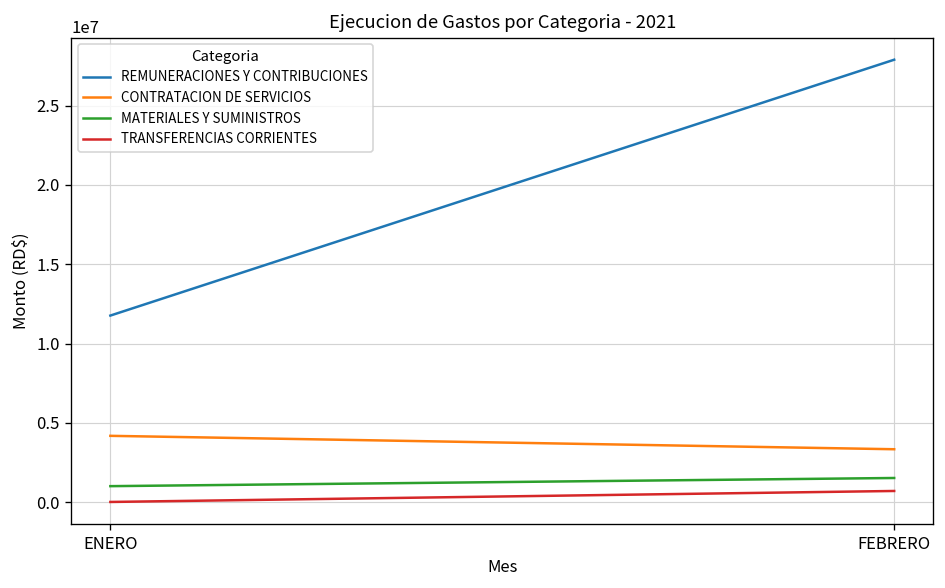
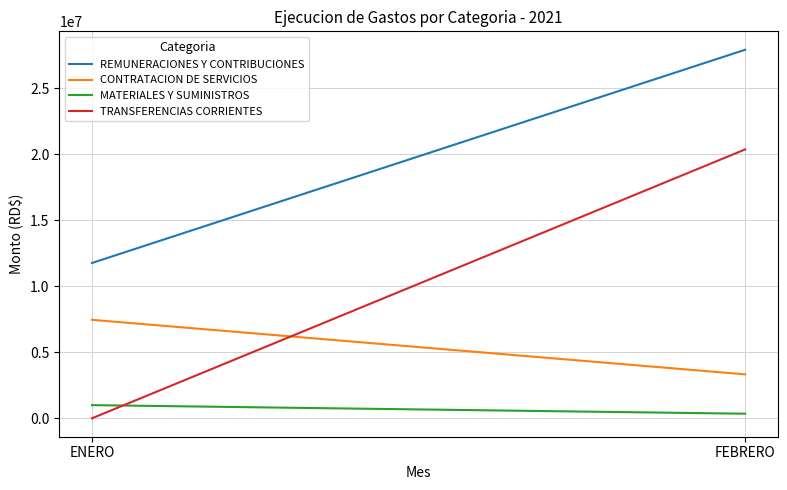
  {
    "REMUNERACIONES Y CONTRIBUCIONES": {
      "ENERO": 11800000,
      "FEBRERO": 27900000
    },
    "CONTRATACION DE SERVICIOS": {
-     "ENERO": 4200000,
+     "ENERO": 7500000,
      "FEBRERO": 3300000
    },
    "MATERIALES Y SUMINISTROS": {
      "ENERO": 1000000,
-     "FEBRERO": 1500000
+     "FEBRERO": 400000
    },
    "TRANSFERENCIAS CORRIENTES": {
      "ENERO": 0,
-     "FEBRERO": 700000
+     "FEBRERO": 20400000
    }
  }
